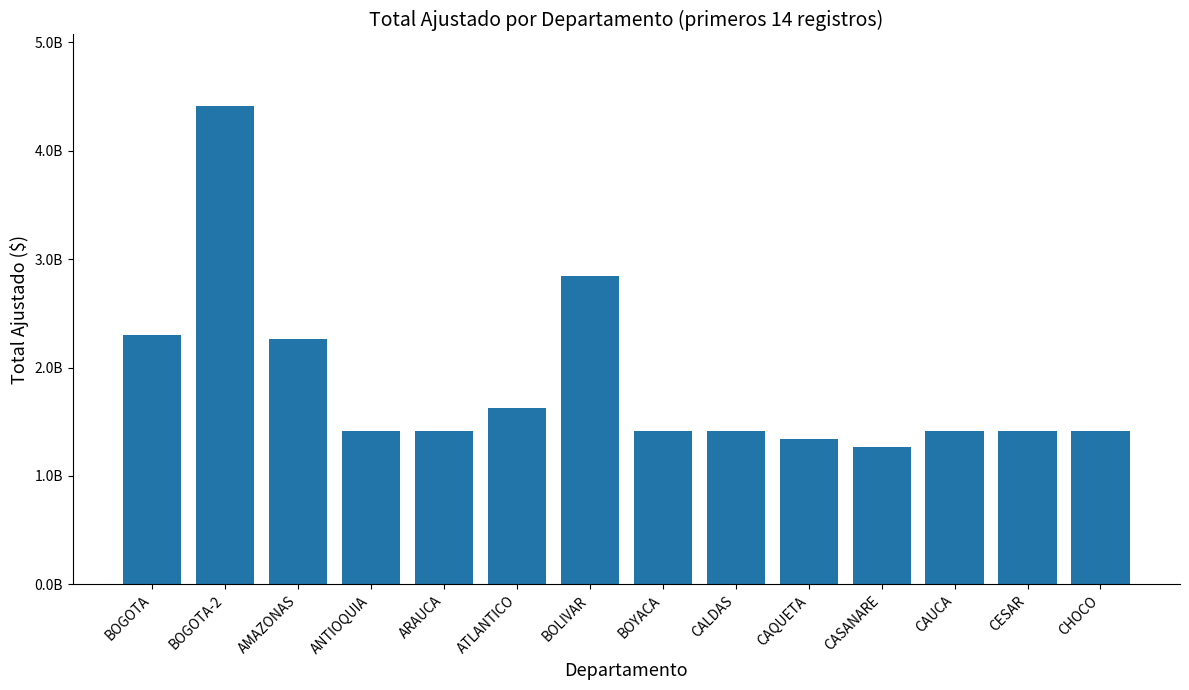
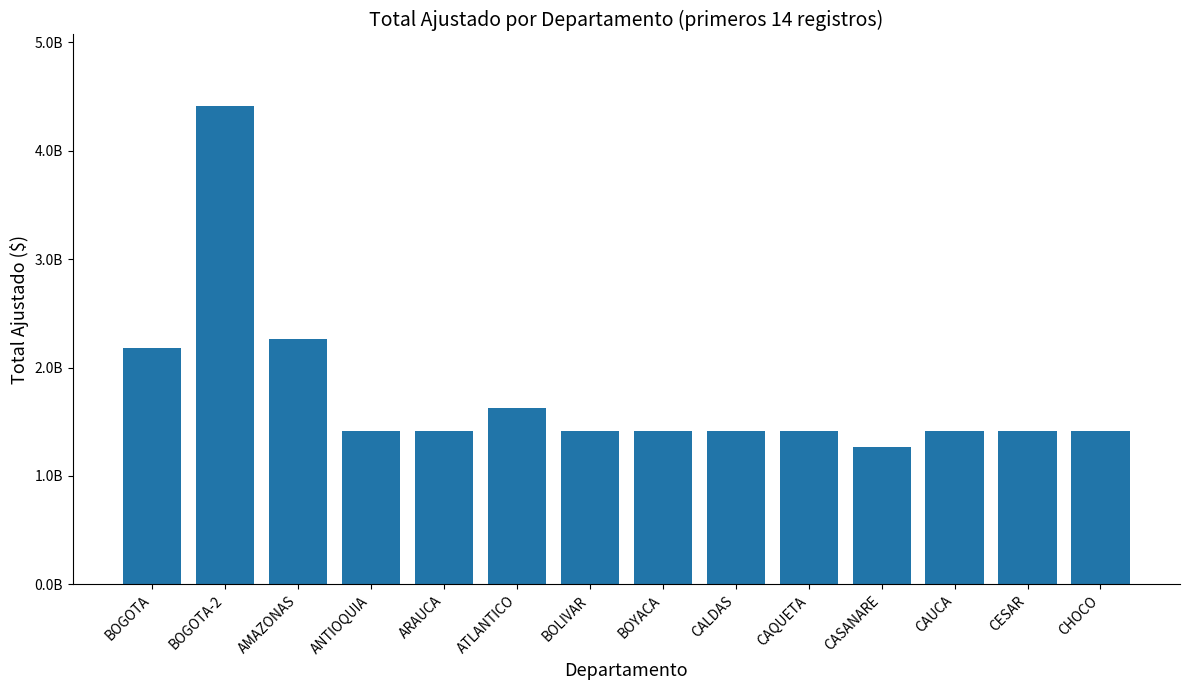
  {
-   "BOGOTA": 2300000000,
+   "BOGOTA": 2180000000,
    "BOGOTA-2": 4410000000,
    "AMAZONAS": 2260000000,
    "ANTIOQUIA": 1410000000,
    "ARAUCA": 1410000000,
    "ATLANTICO": 1630000000,
-   "BOLIVAR": 2840000000,
+   "BOLIVAR": 1410000000,
    "BOYACA": 1410000000,
    "CALDAS": 1410000000,
-   "CAQUETA": 1340000000,
+   "CAQUETA": 1410000000,
    "CASANARE": 1270000000,
    "CAUCA": 1410000000,
    "CESAR": 1410000000,
    "CHOCO": 1410000000
  }
